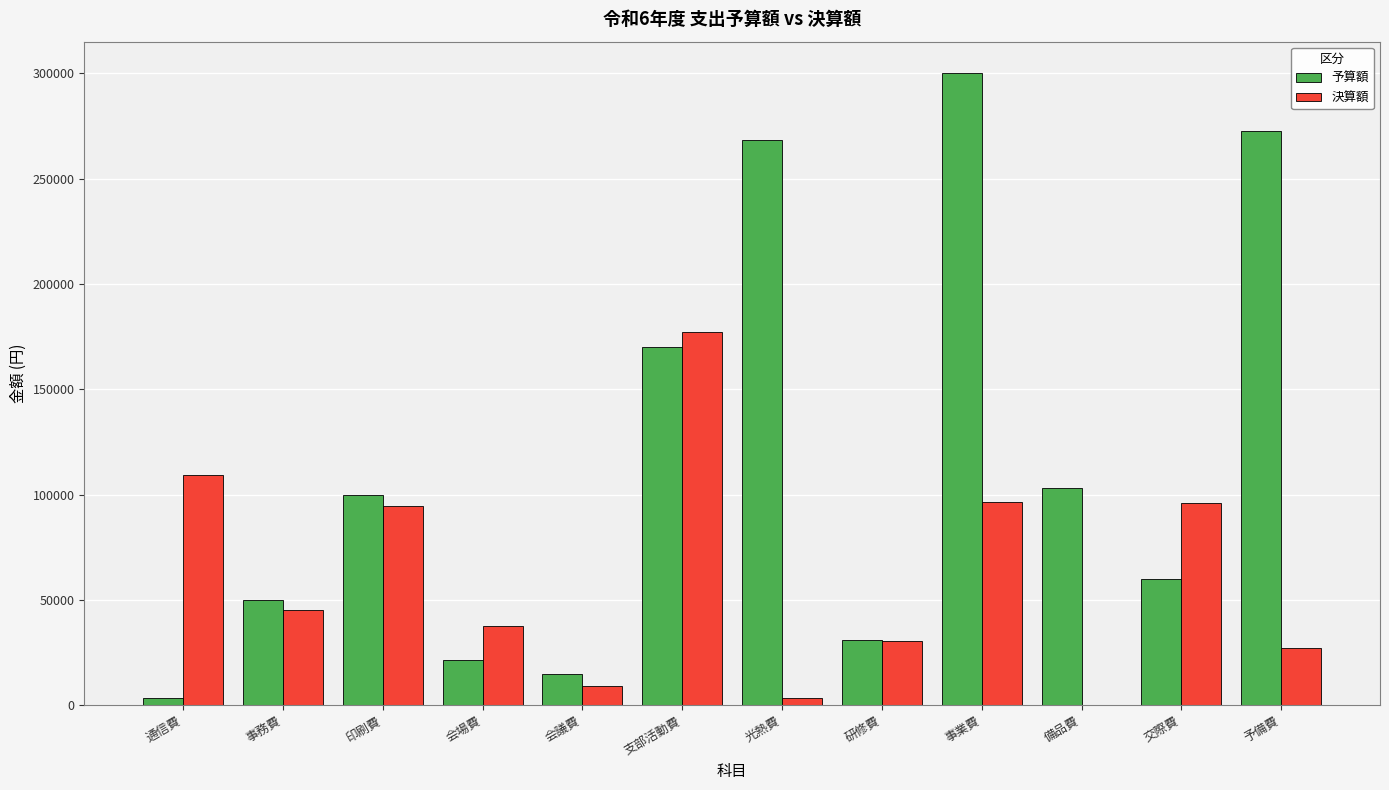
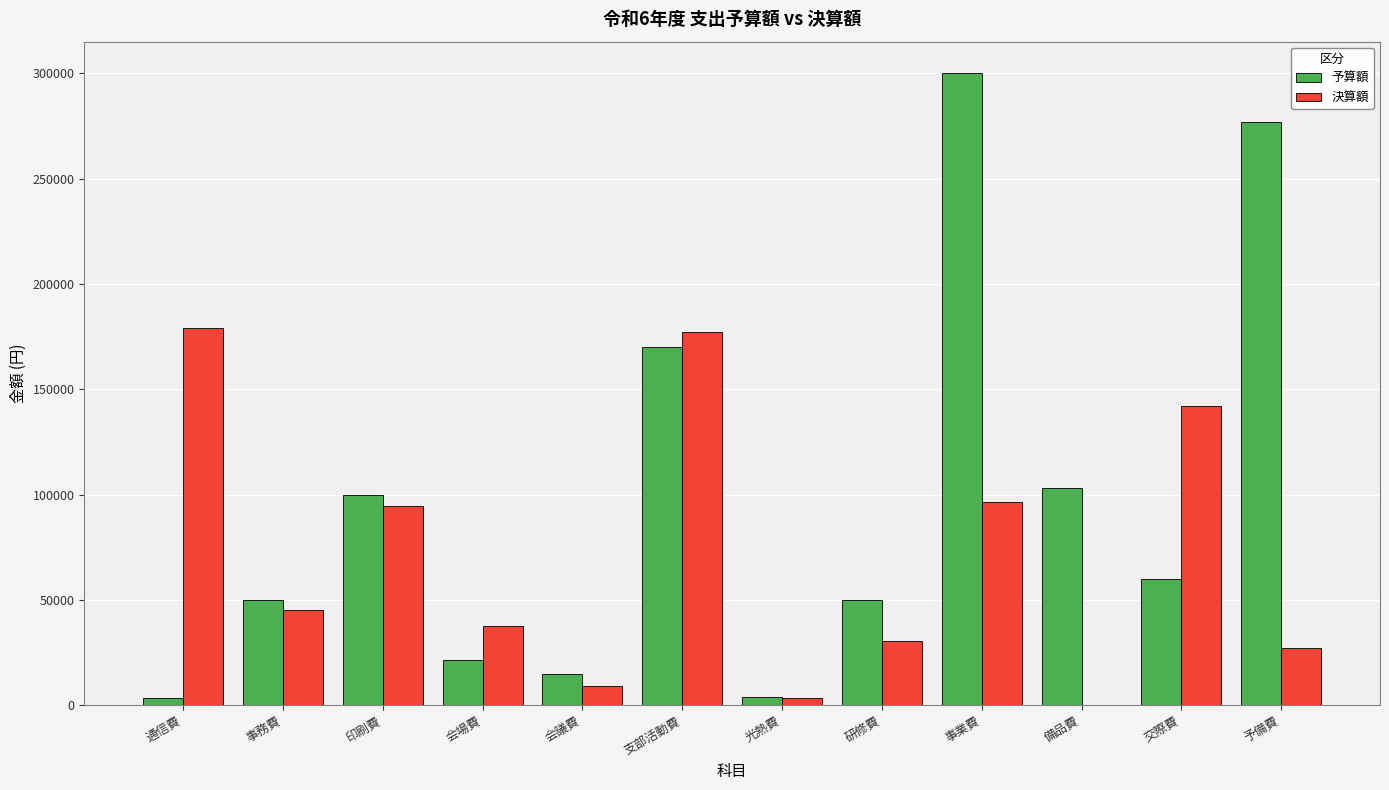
  {
    "予算額": {
      "通信費": 4000,
      "事務費": 50000,
      "印刷費": 100000,
      "会場費": 22000,
      "会議費": 15000,
      "支部活動費": 170000,
-     "光熱費": 268000,
-     "研修費": 31000,
+     "光熱費": 4000,
+     "研修費": 50000,
      "事業費": 300000,
      "備品費": 103000,
      "交際費": 60000,
-     "予備費": 273000
+     "予備費": 277000
    },
    "決算額": {
-     "通信費": 109000,
+     "通信費": 179000,
      "事務費": 45000,
      "印刷費": 94000,
      "会場費": 38000,
      "会議費": 9000,
      "支部活動費": 177000,
      "光熱費": 4000,
      "研修費": 30000,
      "事業費": 97000,
      "備品費": 0,
-     "交際費": 96000,
+     "交際費": 142000,
      "予備費": 27000
    }
  }
